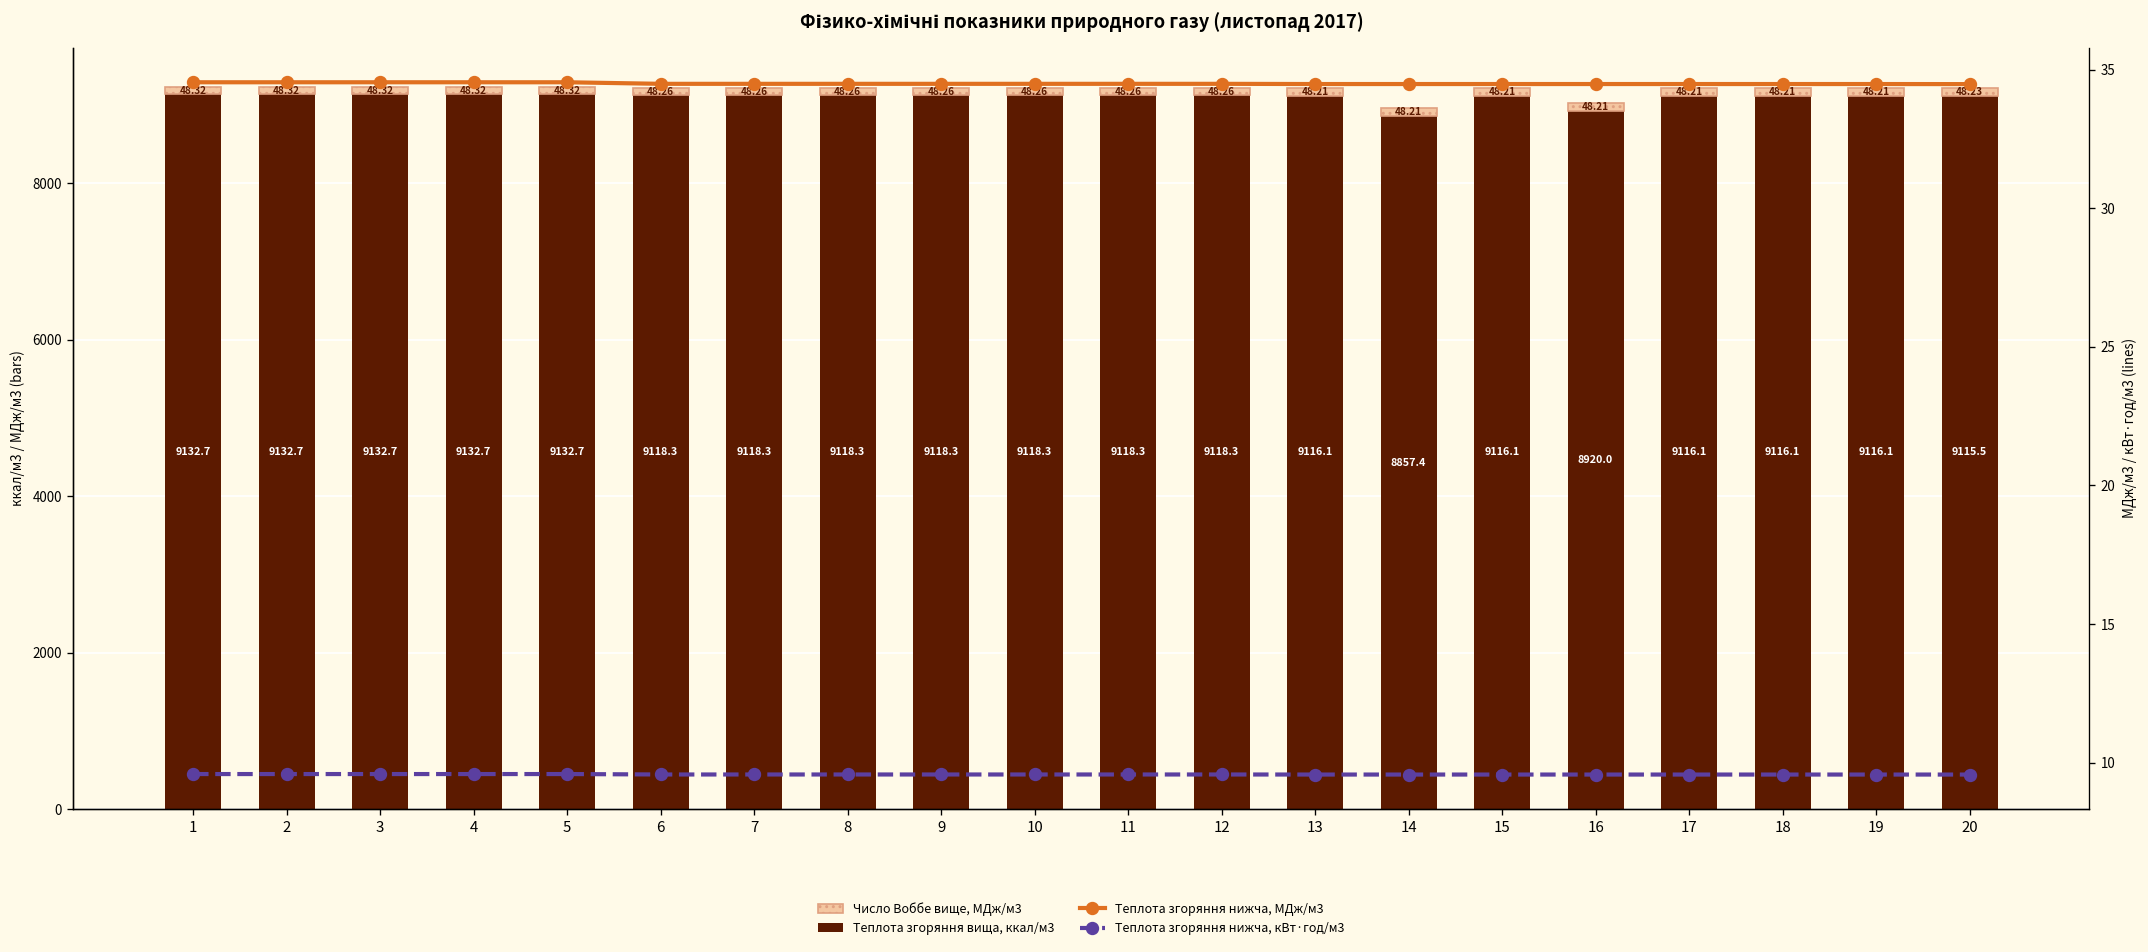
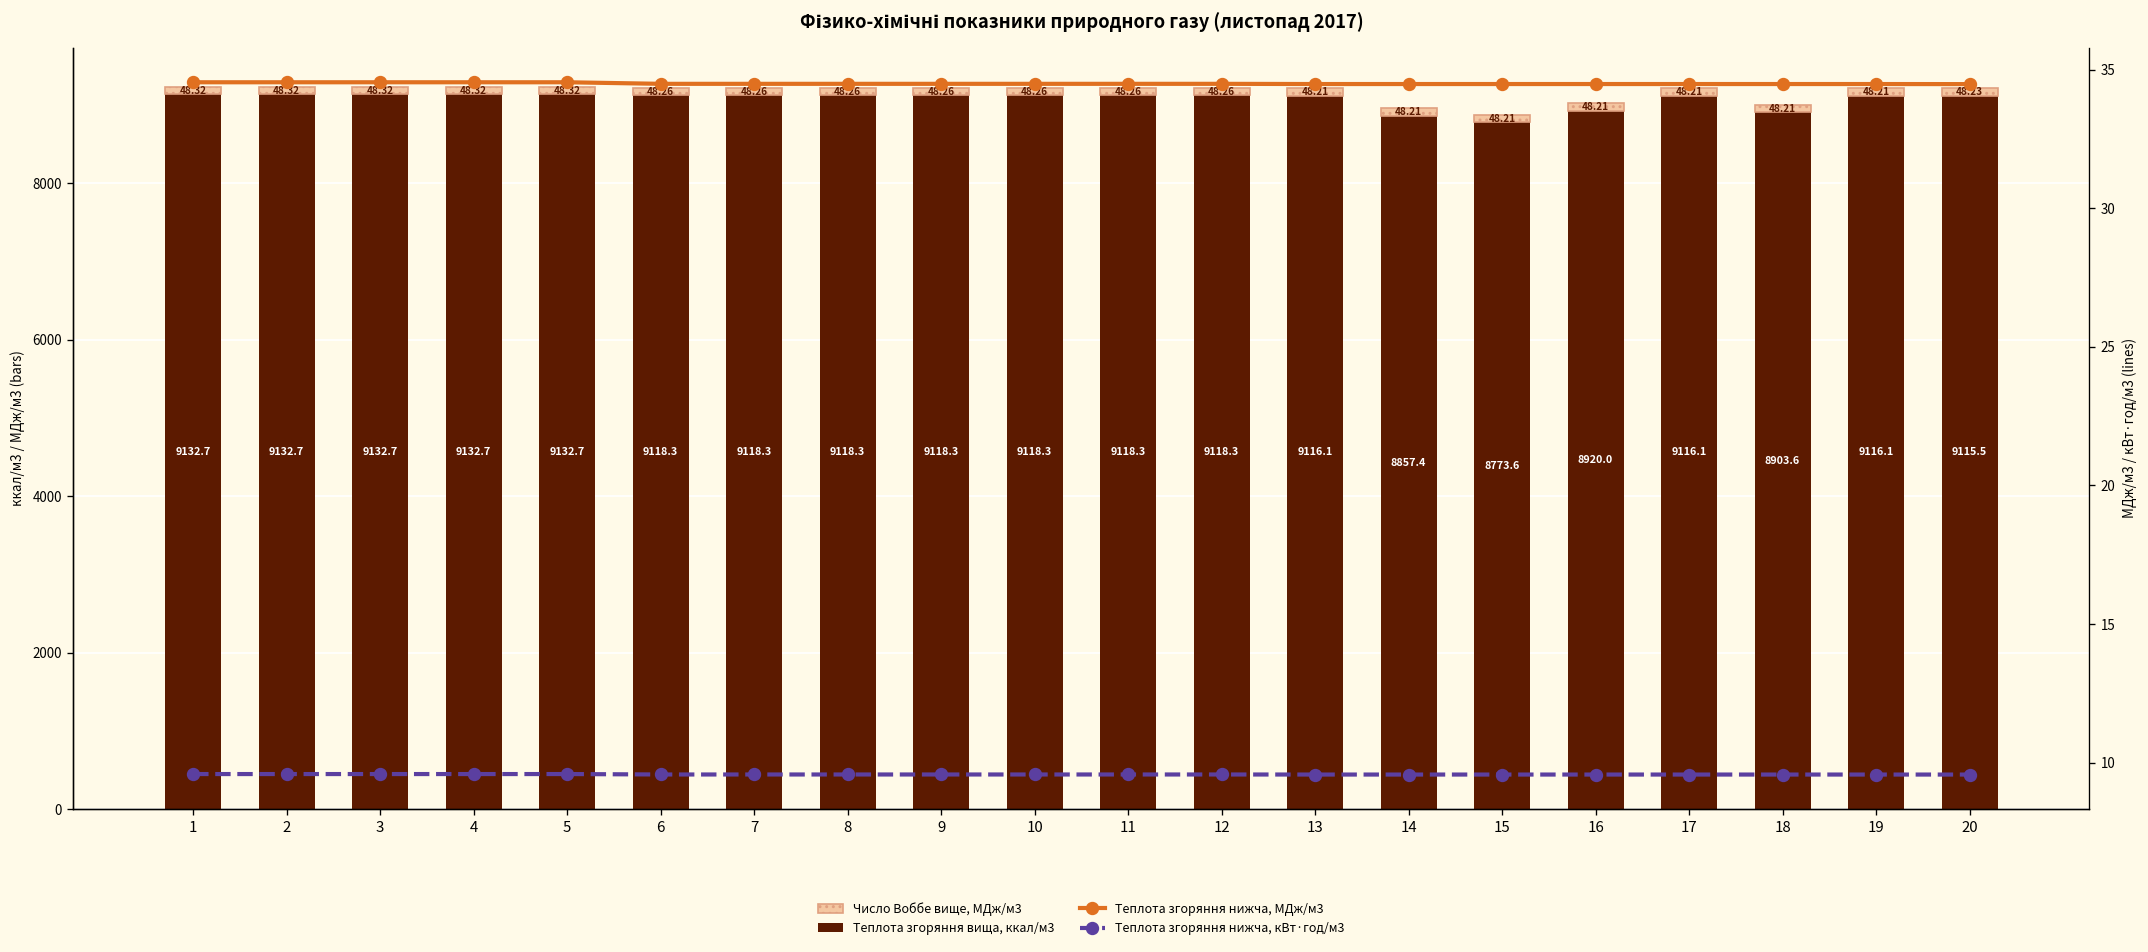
  {
    "Теплота згоряння вища, ккал/м3": {
      "1": 9132.7,
      "2": 9132.7,
      "3": 9132.7,
      "4": 9132.7,
      "5": 9132.7,
      "6": 9118.3,
      "7": 9118.3,
      "8": 9118.3,
      "9": 9118.3,
      "10": 9118.3,
      "11": 9118.3,
      "12": 9118.3,
      "13": 9116.1,
      "14": 8857.4,
-     "15": 9116.1,
+     "15": 8773.6,
      "16": 8920.0,
      "17": 9116.1,
-     "18": 9116.1,
+     "18": 8903.6,
      "19": 9116.1,
      "20": 9115.5
    }
  }
